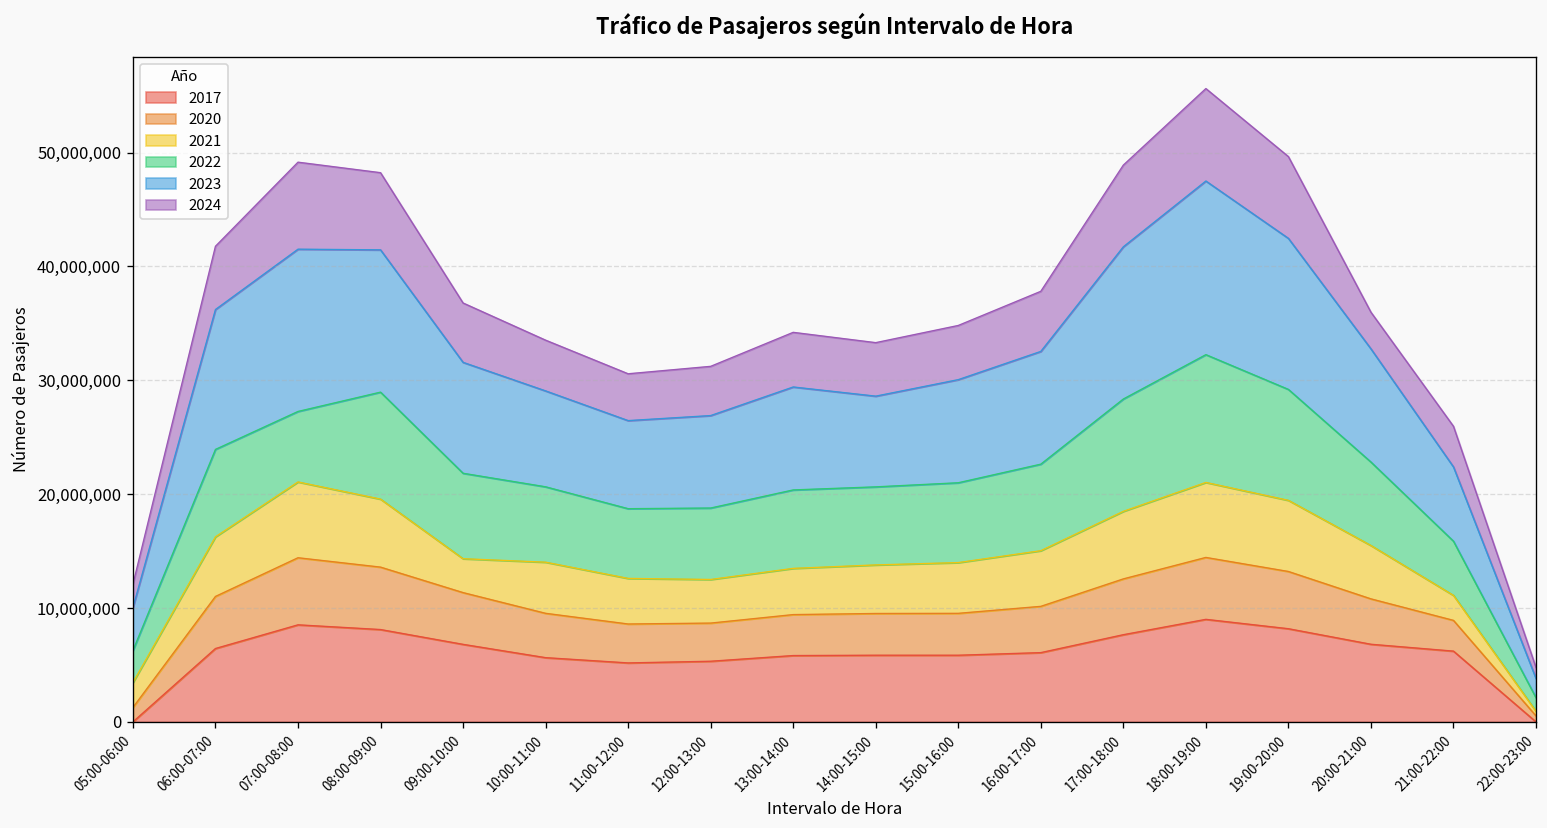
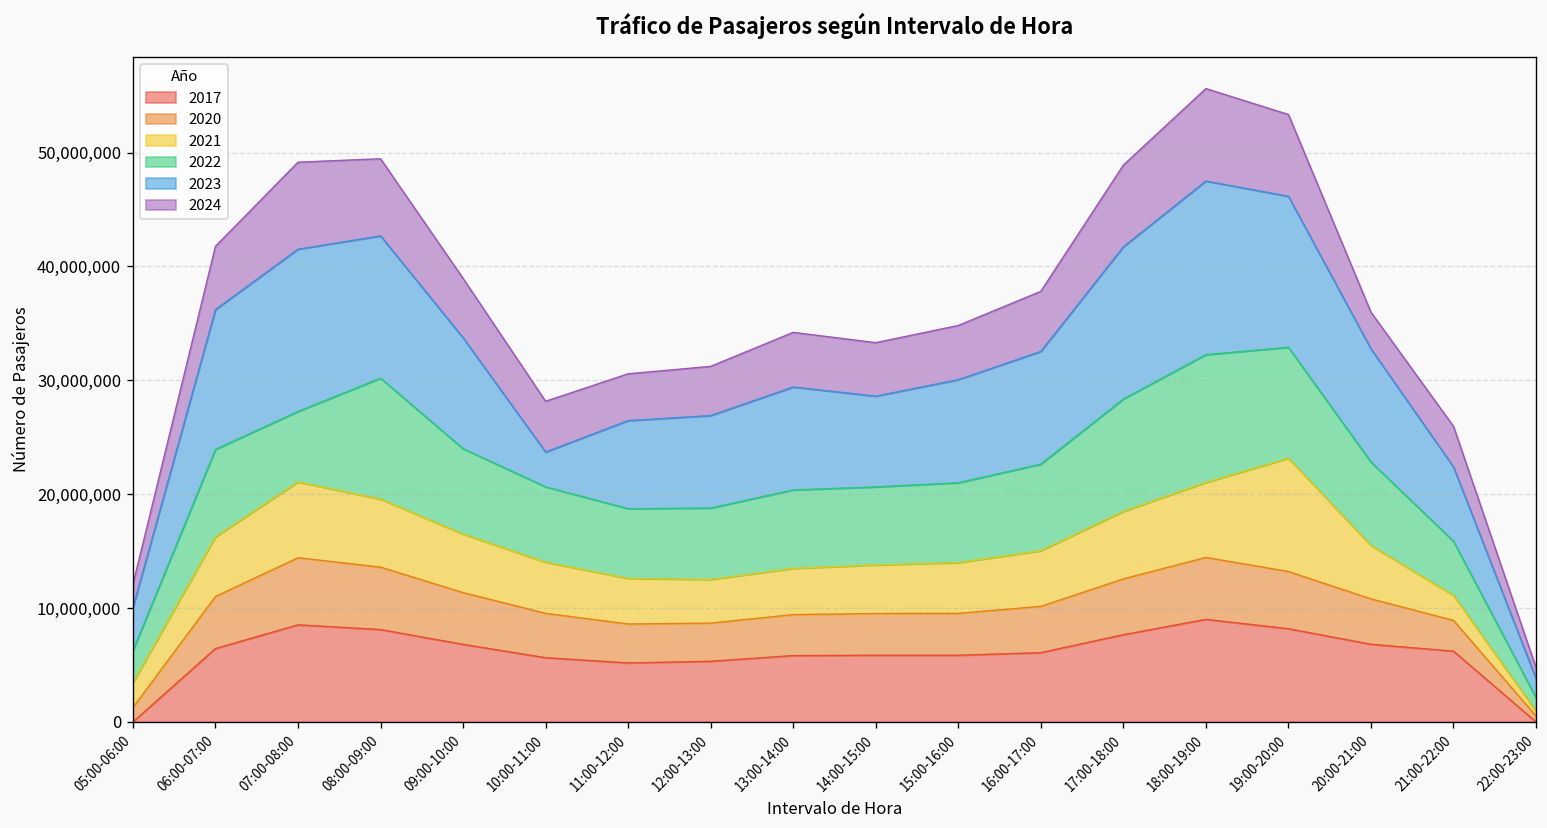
  {
    "2021": {
      "05:00-06:00": "2,000,000",
      "06:00-07:00": "5,000,000",
      "07:00-08:00": "7,000,000",
      "08:00-09:00": "6,000,000",
-     "09:00-10:00": "3,000,000",
+     "09:00-10:00": "5,000,000",
      "10:00-11:00": "4,000,000",
      "11:00-12:00": "4,000,000",
      "12:00-13:00": "4,000,000",
      "13:00-14:00": "4,000,000",
      "14:00-15:00": "4,000,000",
      "15:00-16:00": "4,000,000",
      "16:00-17:00": "5,000,000",
      "17:00-18:00": "6,000,000",
      "18:00-19:00": "7,000,000",
-     "19:00-20:00": "6,000,000",
+     "19:00-20:00": "10,000,000",
      "20:00-21:00": "5,000,000",
      "21:00-22:00": "2,000,000",
      "22:00-23:00": "0"
    },
    "2022": {
      "05:00-06:00": "3,000,000",
      "06:00-07:00": "8,000,000",
      "07:00-08:00": "6,000,000",
-     "08:00-09:00": "9,000,000",
+     "08:00-09:00": "11,000,000",
      "09:00-10:00": "8,000,000",
      "10:00-11:00": "7,000,000",
      "11:00-12:00": "6,000,000",
      "12:00-13:00": "6,000,000",
      "13:00-14:00": "7,000,000",
      "14:00-15:00": "7,000,000",
      "15:00-16:00": "7,000,000",
      "16:00-17:00": "8,000,000",
      "17:00-18:00": "10,000,000",
      "18:00-19:00": "11,000,000",
      "19:00-20:00": "10,000,000",
      "20:00-21:00": "7,000,000",
      "21:00-22:00": "5,000,000",
      "22:00-23:00": "1,000,000"
    },
    "2023": {
      "05:00-06:00": "4,000,000",
      "06:00-07:00": "12,000,000",
      "07:00-08:00": "14,000,000",
      "08:00-09:00": "12,000,000",
      "09:00-10:00": "10,000,000",
-     "10:00-11:00": "8,000,000",
+     "10:00-11:00": "3,000,000",
      "11:00-12:00": "8,000,000",
      "12:00-13:00": "8,000,000",
      "13:00-14:00": "9,000,000",
      "14:00-15:00": "8,000,000",
      "15:00-16:00": "9,000,000",
      "16:00-17:00": "10,000,000",
      "17:00-18:00": "13,000,000",
      "18:00-19:00": "15,000,000",
      "19:00-20:00": "13,000,000",
      "20:00-21:00": "10,000,000",
      "21:00-22:00": "7,000,000",
      "22:00-23:00": "2,000,000"
    },
    "2024": {
      "05:00-06:00": "2,000,000",
      "06:00-07:00": "6,000,000",
      "07:00-08:00": "8,000,000",
      "08:00-09:00": "7,000,000",
      "09:00-10:00": "5,000,000",
      "10:00-11:00": "4,000,000",
      "11:00-12:00": "4,000,000",
      "12:00-13:00": "4,000,000",
      "13:00-14:00": "5,000,000",
      "14:00-15:00": "5,000,000",
      "15:00-16:00": "5,000,000",
      "16:00-17:00": "5,000,000",
      "17:00-18:00": "7,000,000",
      "18:00-19:00": "8,000,000",
      "19:00-20:00": "7,000,000",
      "20:00-21:00": "3,000,000",
      "21:00-22:00": "4,000,000",
      "22:00-23:00": "1,000,000"
    }
  }
